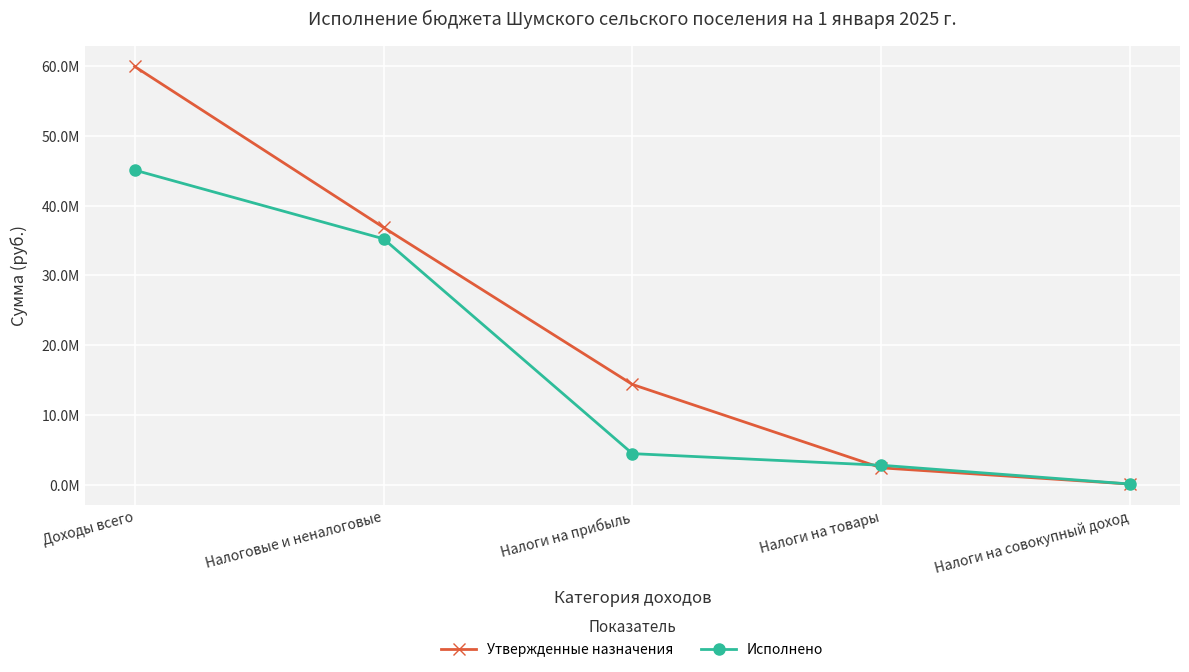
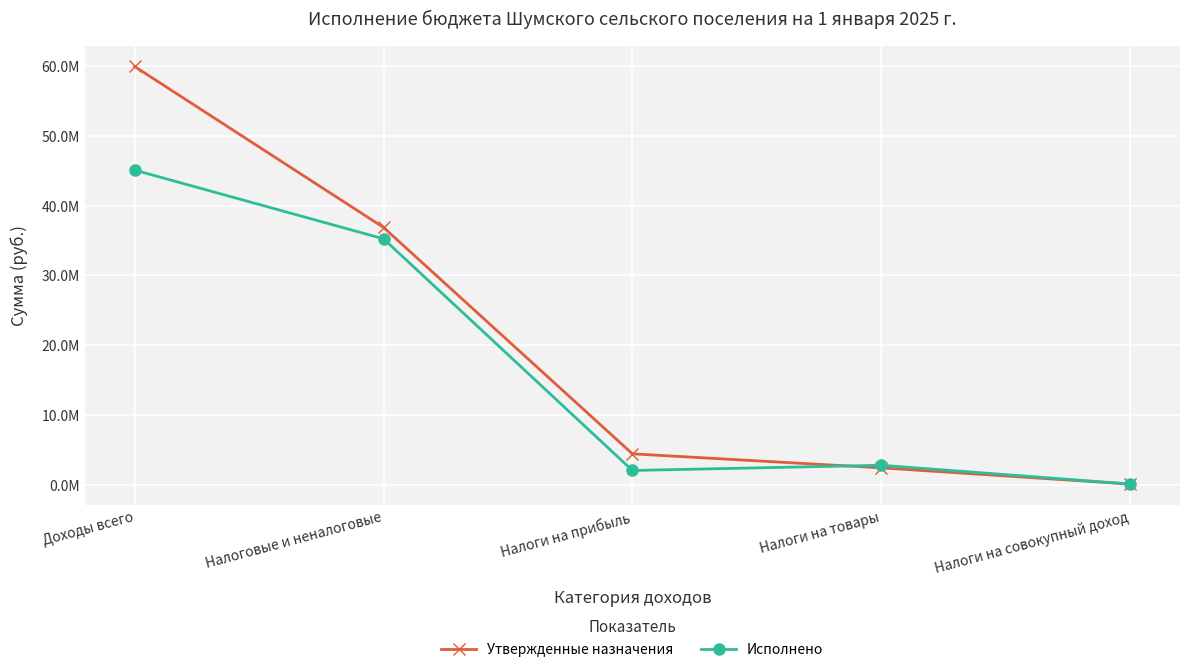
  {
    "Утвержденные назначения": {
      "Доходы всего": 60000000,
      "Налоговые и неналоговые": 37000000,
-     "Налоги на прибыль": 14000000,
+     "Налоги на прибыль": 4000000,
      "Налоги на товары": 2000000
    },
    "Исполнено": {
      "Доходы всего": 45000000,
      "Налоговые и неналоговые": 35000000,
-     "Налоги на прибыль": 4000000,
+     "Налоги на прибыль": 2000000,
      "Налоги на товары": 3000000
    }
  }
